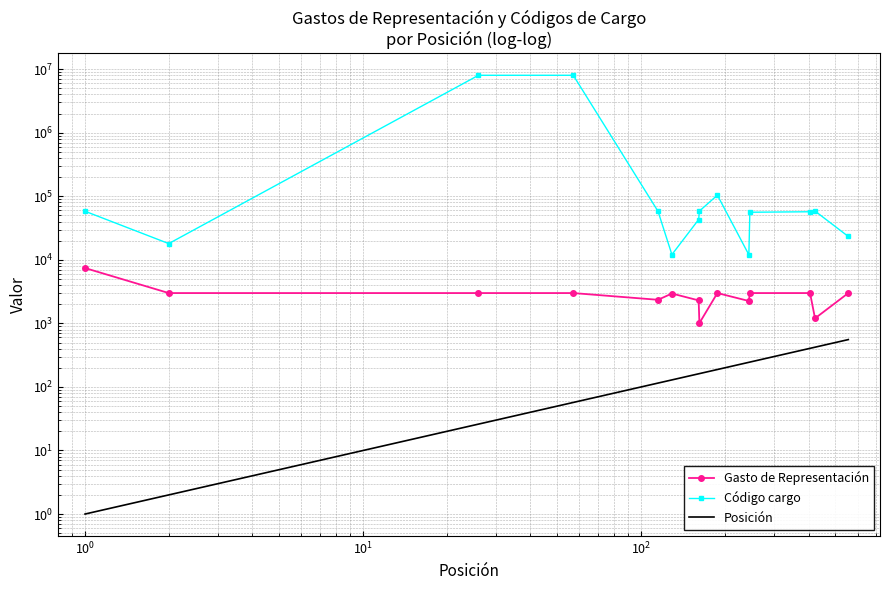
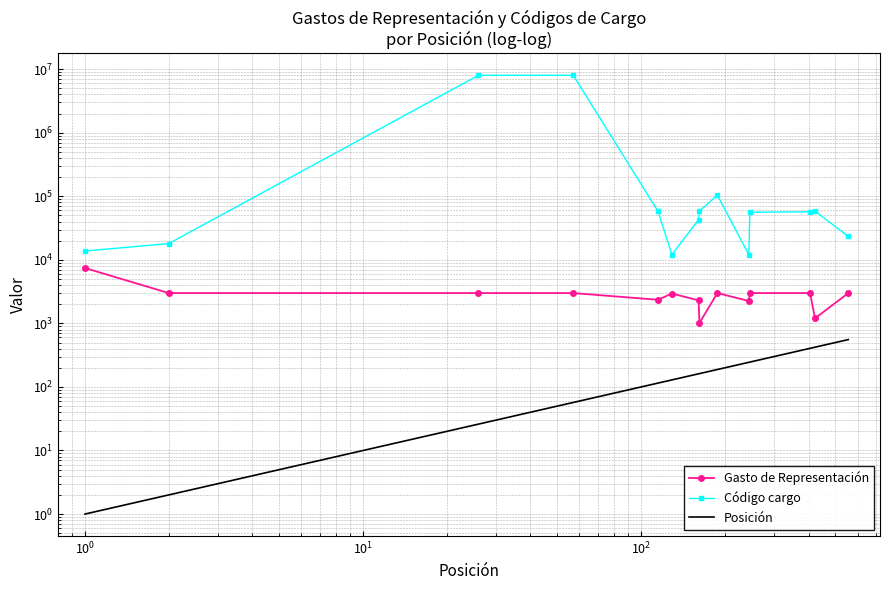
  {
    "Gasto de Representación": {
      "10^0": 7000
    },
    "Código cargo": {
-     "10^0": 60000
+     "10^0": 14000
    },
    "Posición": {
      "10^0": 1
    }
  }
